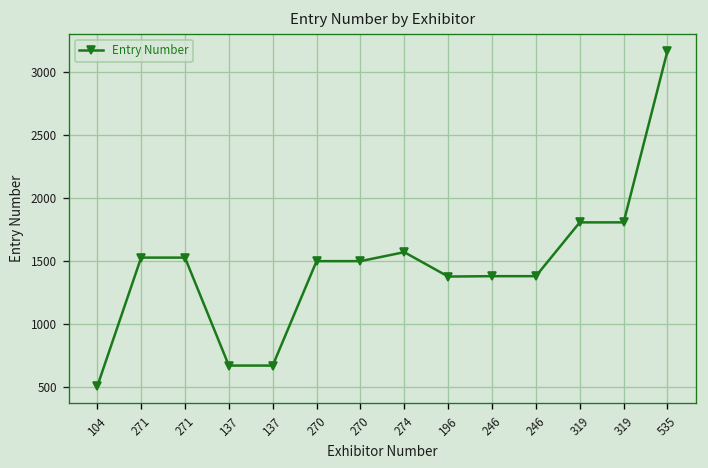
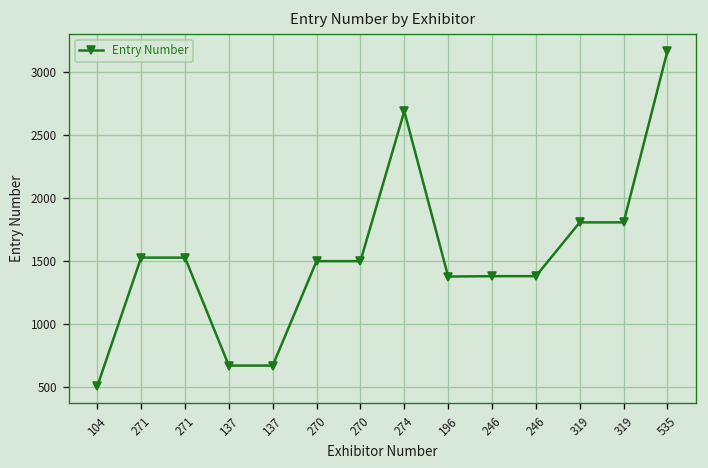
  {
    "104": 510,
-   "274": 1570,
+   "274": 2690,
    "196": 1380,
    "535": 3170
  }
